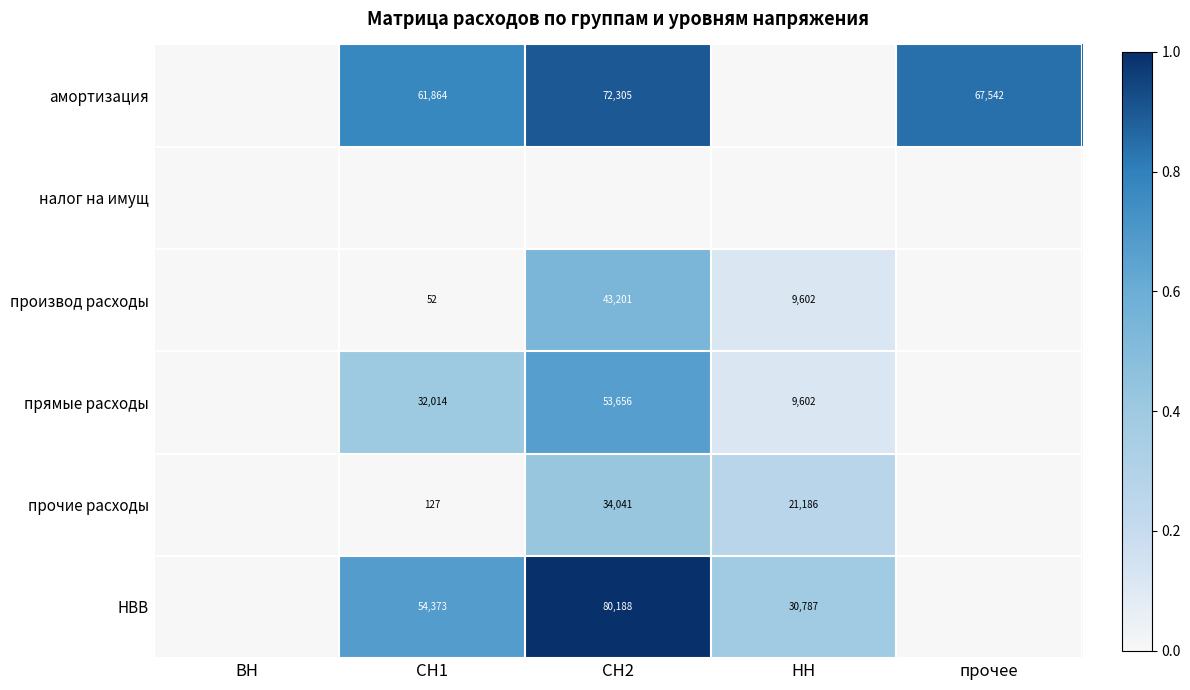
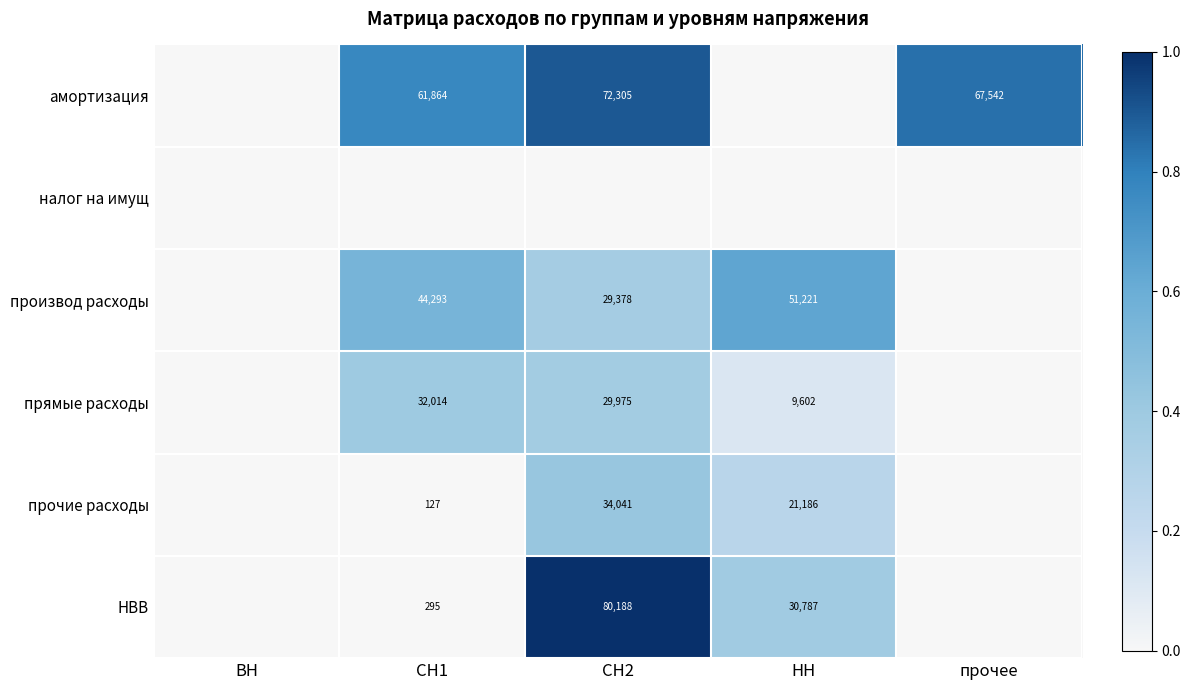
  {
    "амортизация": {
      "СН1": "61,864",
      "СН2": "72,305",
      "прочее": "67,542"
    },
    "производ расходы": {
-     "СН1": "52",
-     "СН2": "43,201",
-     "НН": "9,602"
+     "СН1": "44,293",
+     "СН2": "29,378",
+     "НН": "51,221"
    },
    "прямые расходы": {
      "СН1": "32,014",
-     "СН2": "53,656",
+     "СН2": "29,975",
      "НН": "9,602"
    },
    "прочие расходы": {
      "СН1": "127",
      "СН2": "34,041",
      "НН": "21,186"
    },
    "НВВ": {
-     "СН1": "54,373",
+     "СН1": "295",
      "СН2": "80,188",
      "НН": "30,787"
    }
  }
